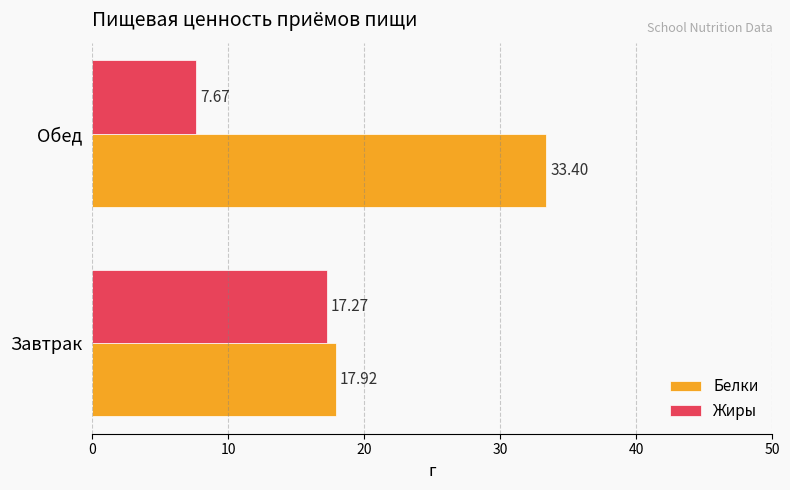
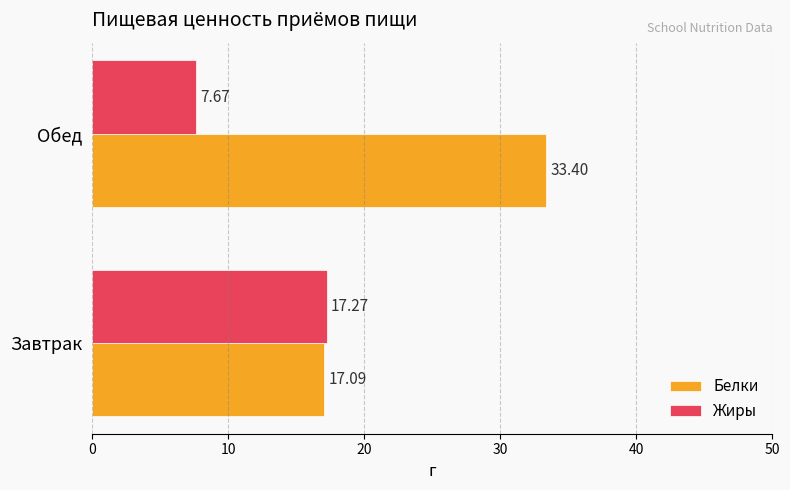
  {
    "Белки": {
      "Обед": 33.40,
-     "Завтрак": 17.92
+     "Завтрак": 17.09
    },
    "Жиры": {
      "Обед": 7.67,
      "Завтрак": 17.27
    }
  }
